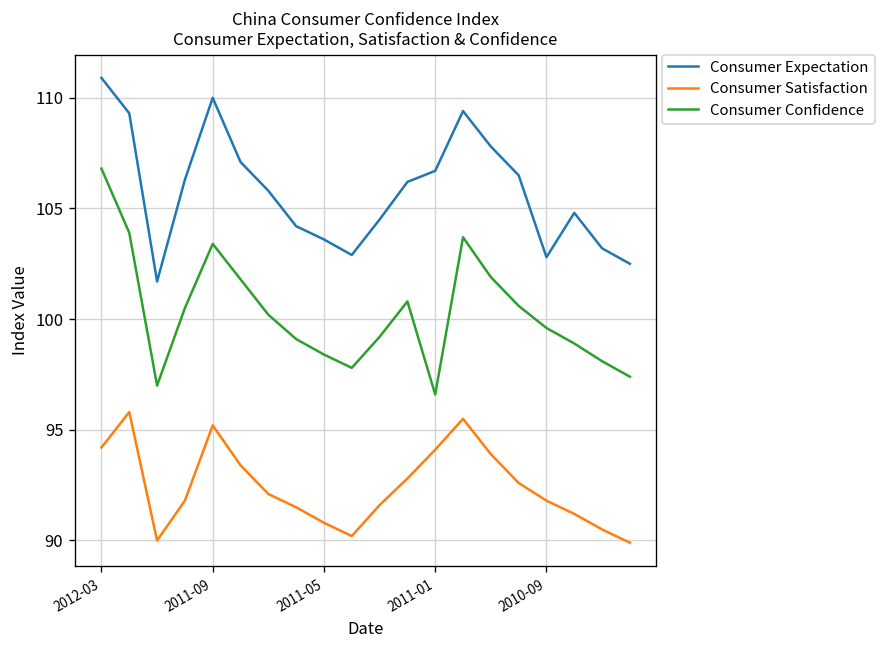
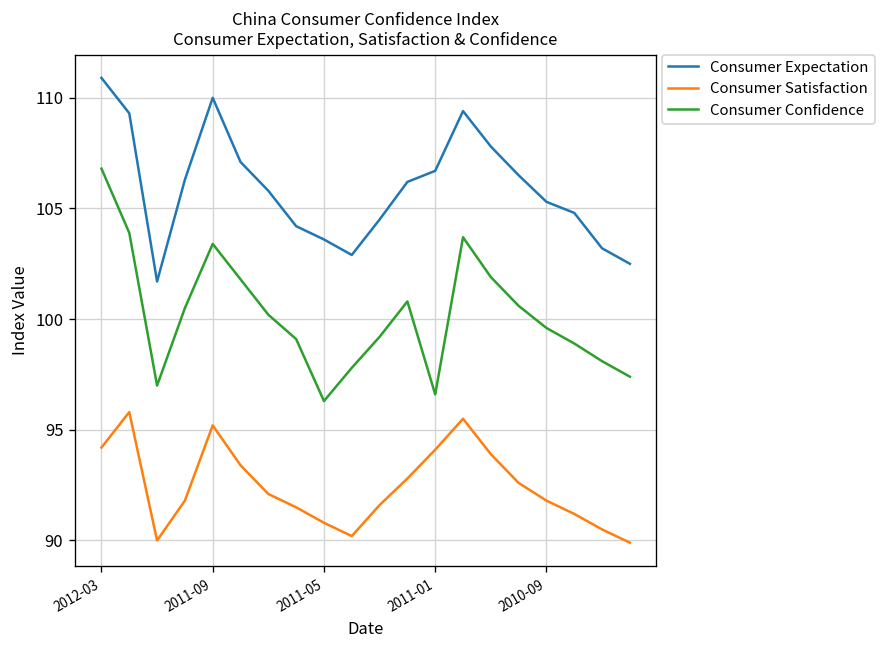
  {
    "Consumer Expectation": {
      "2012-03": 110.9,
      "2011-09": 110.0,
      "2011-05": 103.6,
      "2011-01": 106.7,
-     "2010-09": 102.8
+     "2010-09": 105.3
    },
    "Consumer Satisfaction": {
      "2012-03": 94.2,
      "2011-09": 95.2,
      "2011-05": 90.8,
      "2011-01": 94.1,
      "2010-09": 91.8
    },
    "Consumer Confidence": {
      "2012-03": 106.8,
      "2011-09": 103.4,
-     "2011-05": 98.4,
+     "2011-05": 96.3,
      "2011-01": 96.6,
      "2010-09": 99.6
    }
  }
